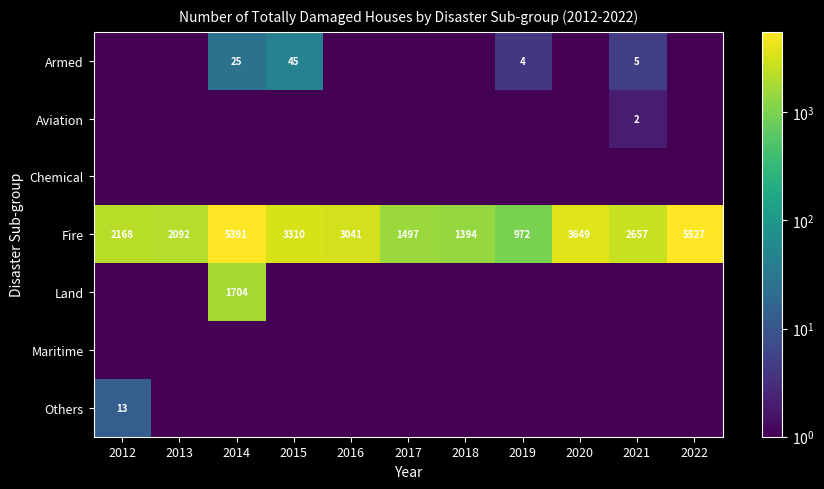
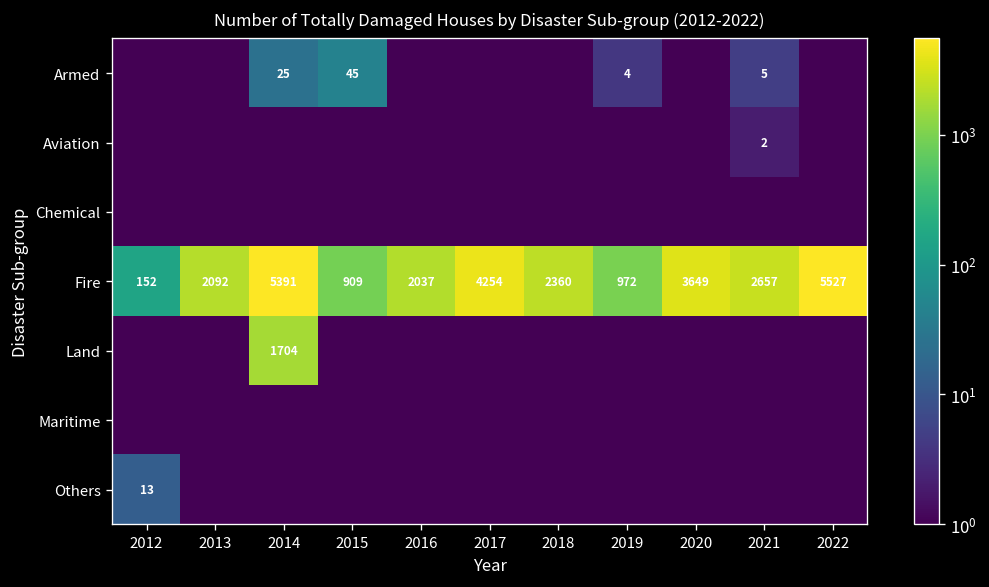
  {
    "Armed": {
      "2014": 25,
      "2015": 45,
      "2019": 4,
      "2021": 5
    },
    "Aviation": {
      "2021": 2
    },
    "Fire": {
-     "2012": 2168,
+     "2012": 152,
      "2013": 2092,
      "2014": 5391,
-     "2015": 3310,
-     "2016": 3041,
-     "2017": 1497,
-     "2018": 1394,
+     "2015": 909,
+     "2016": 2037,
+     "2017": 4254,
+     "2018": 2360,
      "2019": 972,
      "2020": 3649,
      "2021": 2657,
      "2022": 5527
    },
    "Land": {
      "2014": 1704
    },
    "Others": {
      "2012": 13
    }
  }
